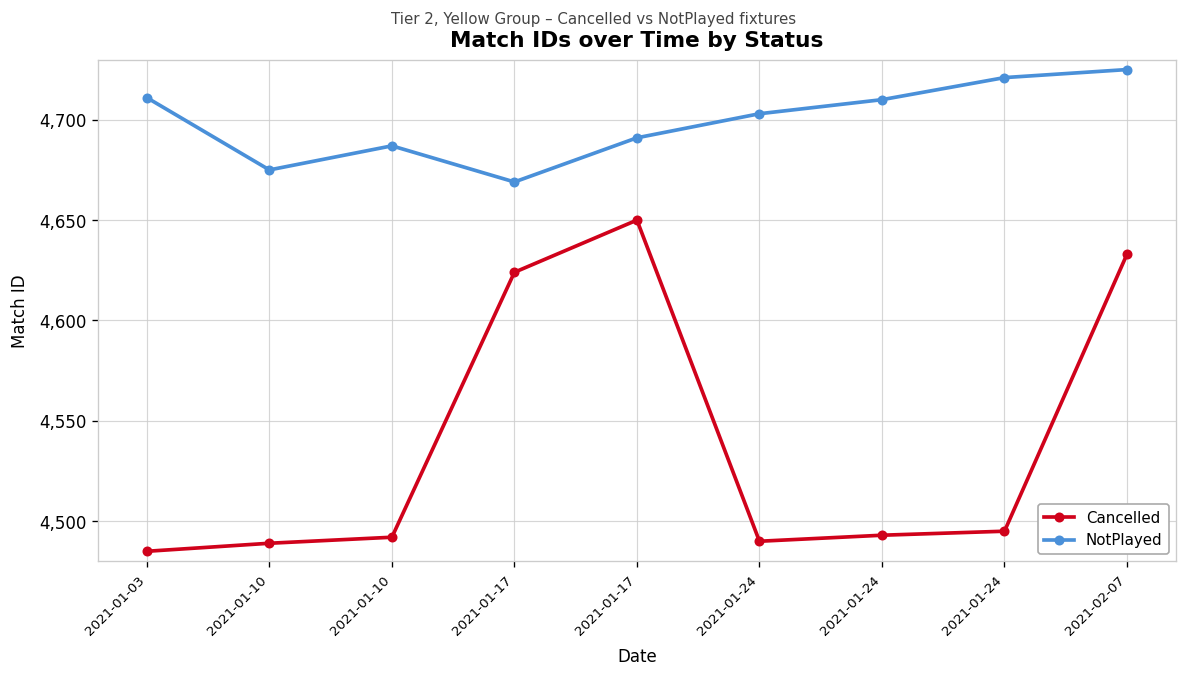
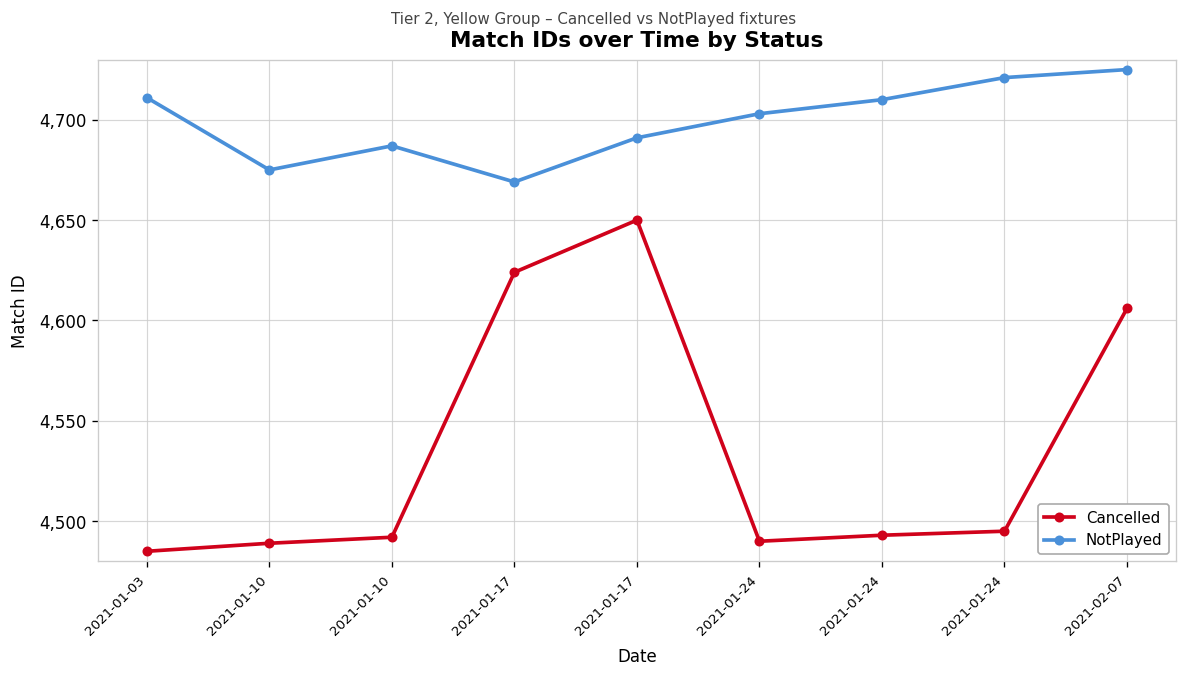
  {
    "Cancelled": {
      "2021-01-03": "4,485",
-     "2021-02-07": "4,633"
+     "2021-02-07": "4,606"
    },
    "NotPlayed": {
      "2021-01-03": "4,711",
      "2021-02-07": "4,725"
    }
  }
